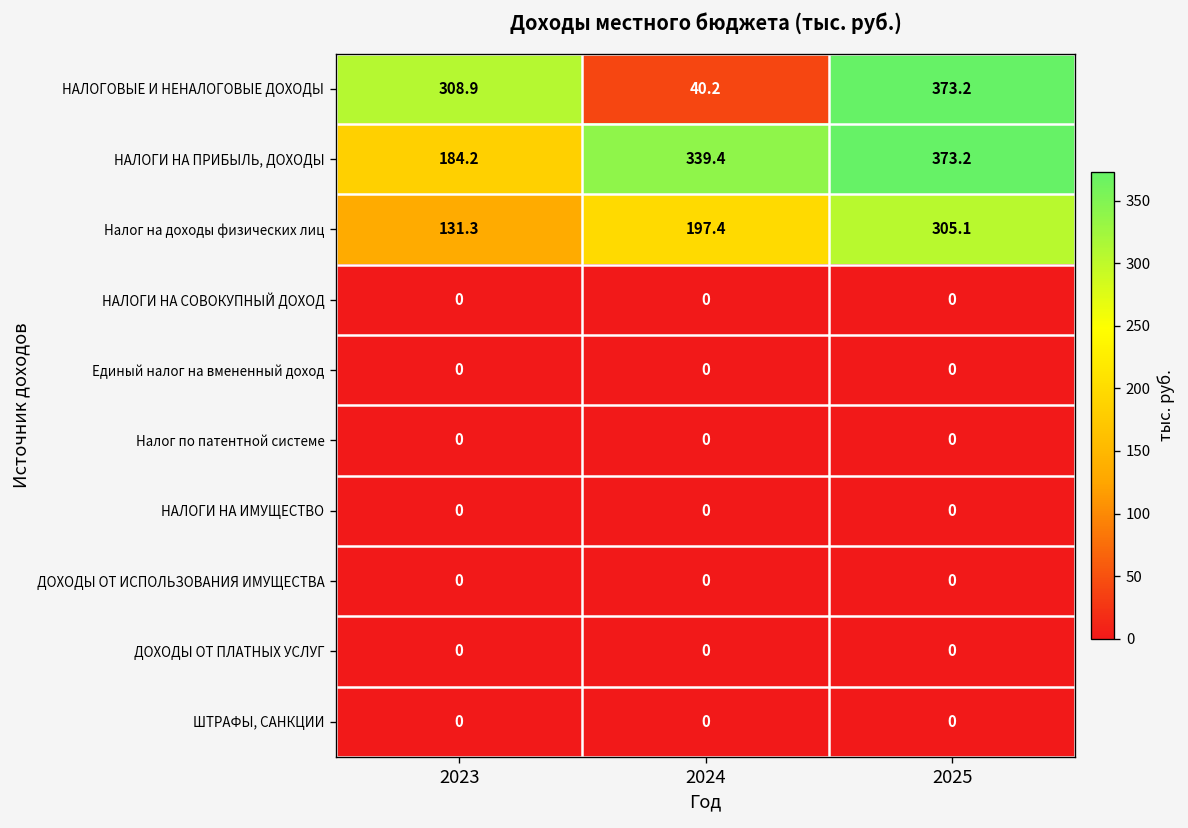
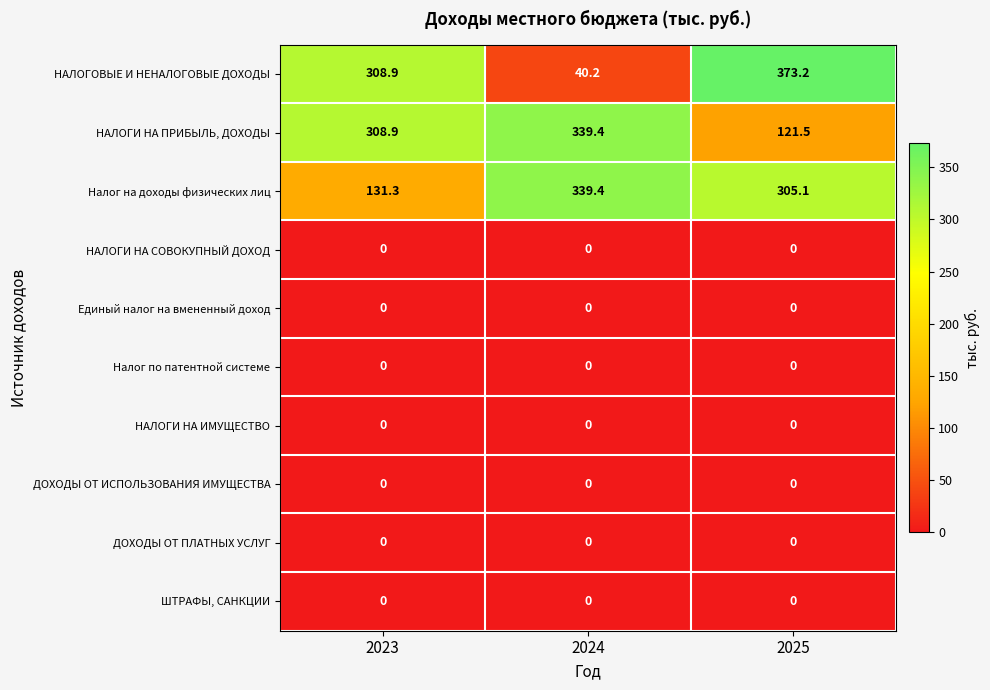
  {
    "НАЛОГОВЫЕ И НЕНАЛОГОВЫЕ ДОХОДЫ": {
      "2023": 308.9,
      "2024": 40.2,
      "2025": 373.2
    },
    "НАЛОГИ НА ПРИБЫЛЬ, ДОХОДЫ": {
-     "2023": 184.2,
+     "2023": 308.9,
      "2024": 339.4,
-     "2025": 373.2
+     "2025": 121.5
    },
    "Налог на доходы физических лиц": {
      "2023": 131.3,
-     "2024": 197.4,
+     "2024": 339.4,
      "2025": 305.1
    },
    "НАЛОГИ НА СОВОКУПНЫЙ ДОХОД": {
      "2023": 0,
      "2024": 0,
      "2025": 0
    },
    "Единый налог на вмененный доход": {
      "2023": 0,
      "2024": 0,
      "2025": 0
    },
    "Налог по патентной системе": {
      "2023": 0,
      "2024": 0,
      "2025": 0
    },
    "НАЛОГИ НА ИМУЩЕСТВО": {
      "2023": 0,
      "2024": 0,
      "2025": 0
    },
    "ДОХОДЫ ОТ ИСПОЛЬЗОВАНИЯ ИМУЩЕСТВА": {
      "2023": 0,
      "2024": 0,
      "2025": 0
    },
    "ДОХОДЫ ОТ ПЛАТНЫХ УСЛУГ": {
      "2023": 0,
      "2024": 0,
      "2025": 0
    },
    "ШТРАФЫ, САНКЦИИ": {
      "2023": 0,
      "2024": 0,
      "2025": 0
    }
  }
